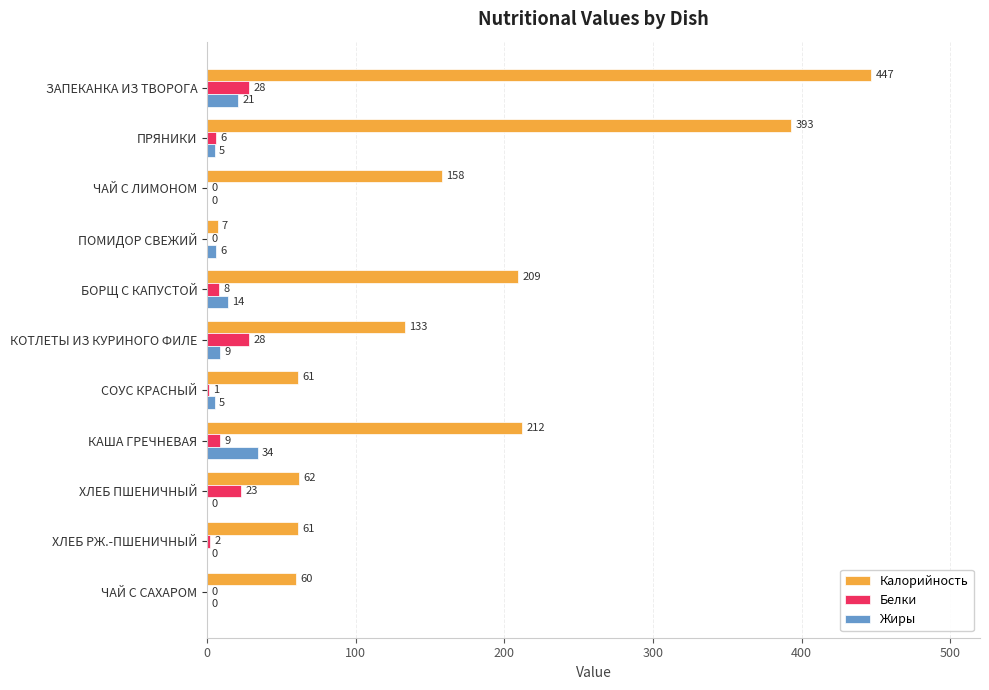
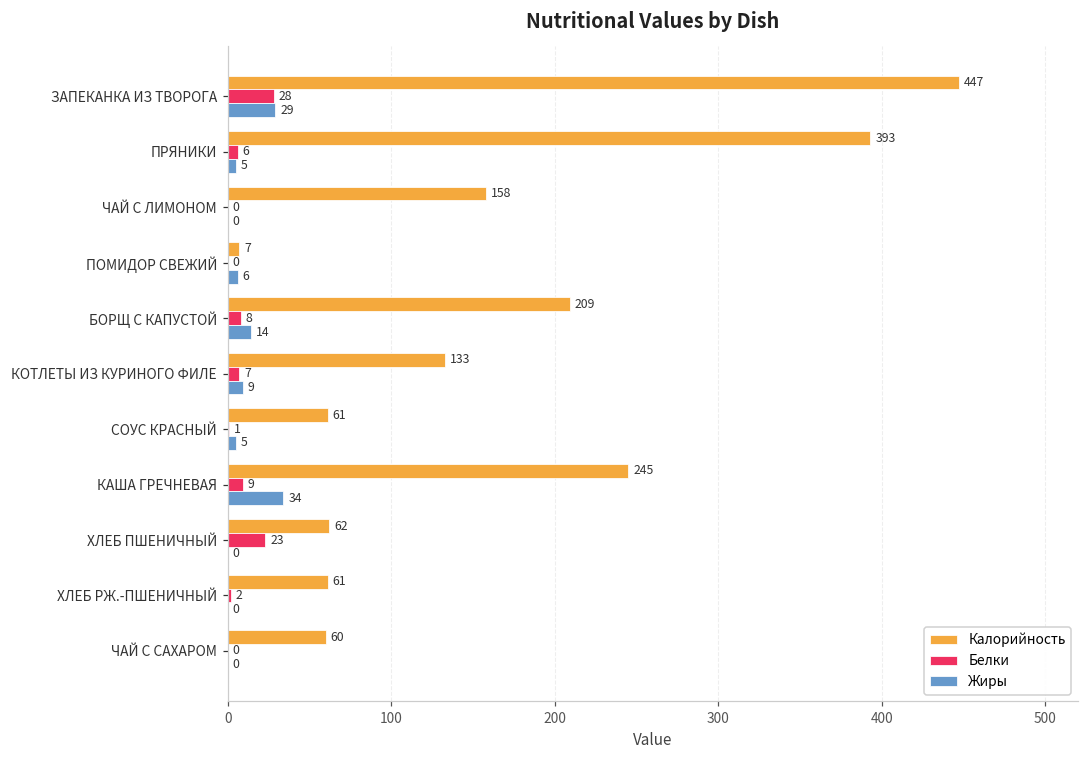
  {
    "Калорийность": {
      "ЗАПЕКАНКА ИЗ ТВОРОГА": 447,
      "ПРЯНИКИ": 393,
      "ЧАЙ С ЛИМОНОМ": 158,
      "ПОМИДОР СВЕЖИЙ": 7,
      "БОРЩ С КАПУСТОЙ": 209,
      "КОТЛЕТЫ ИЗ КУРИНОГО ФИЛЕ": 133,
      "СОУС КРАСНЫЙ": 61,
-     "КАША ГРЕЧНЕВАЯ": 212,
+     "КАША ГРЕЧНЕВАЯ": 245,
      "ХЛЕБ ПШЕНИЧНЫЙ": 62,
      "ХЛЕБ РЖ.-ПШЕНИЧНЫЙ": 61,
      "ЧАЙ С САХАРОМ": 60
    },
    "Белки": {
      "ЗАПЕКАНКА ИЗ ТВОРОГА": 28,
      "ПРЯНИКИ": 6,
      "ЧАЙ С ЛИМОНОМ": 0,
      "ПОМИДОР СВЕЖИЙ": 0,
      "БОРЩ С КАПУСТОЙ": 8,
-     "КОТЛЕТЫ ИЗ КУРИНОГО ФИЛЕ": 28,
+     "КОТЛЕТЫ ИЗ КУРИНОГО ФИЛЕ": 7,
      "СОУС КРАСНЫЙ": 1,
      "КАША ГРЕЧНЕВАЯ": 9,
      "ХЛЕБ ПШЕНИЧНЫЙ": 23,
      "ХЛЕБ РЖ.-ПШЕНИЧНЫЙ": 2,
      "ЧАЙ С САХАРОМ": 0
    },
    "Жиры": {
-     "ЗАПЕКАНКА ИЗ ТВОРОГА": 21,
+     "ЗАПЕКАНКА ИЗ ТВОРОГА": 29,
      "ПРЯНИКИ": 5,
      "ЧАЙ С ЛИМОНОМ": 0,
      "ПОМИДОР СВЕЖИЙ": 6,
      "БОРЩ С КАПУСТОЙ": 14,
      "КОТЛЕТЫ ИЗ КУРИНОГО ФИЛЕ": 9,
      "СОУС КРАСНЫЙ": 5,
      "КАША ГРЕЧНЕВАЯ": 34,
      "ХЛЕБ ПШЕНИЧНЫЙ": 0,
      "ХЛЕБ РЖ.-ПШЕНИЧНЫЙ": 0,
      "ЧАЙ С САХАРОМ": 0
    }
  }
